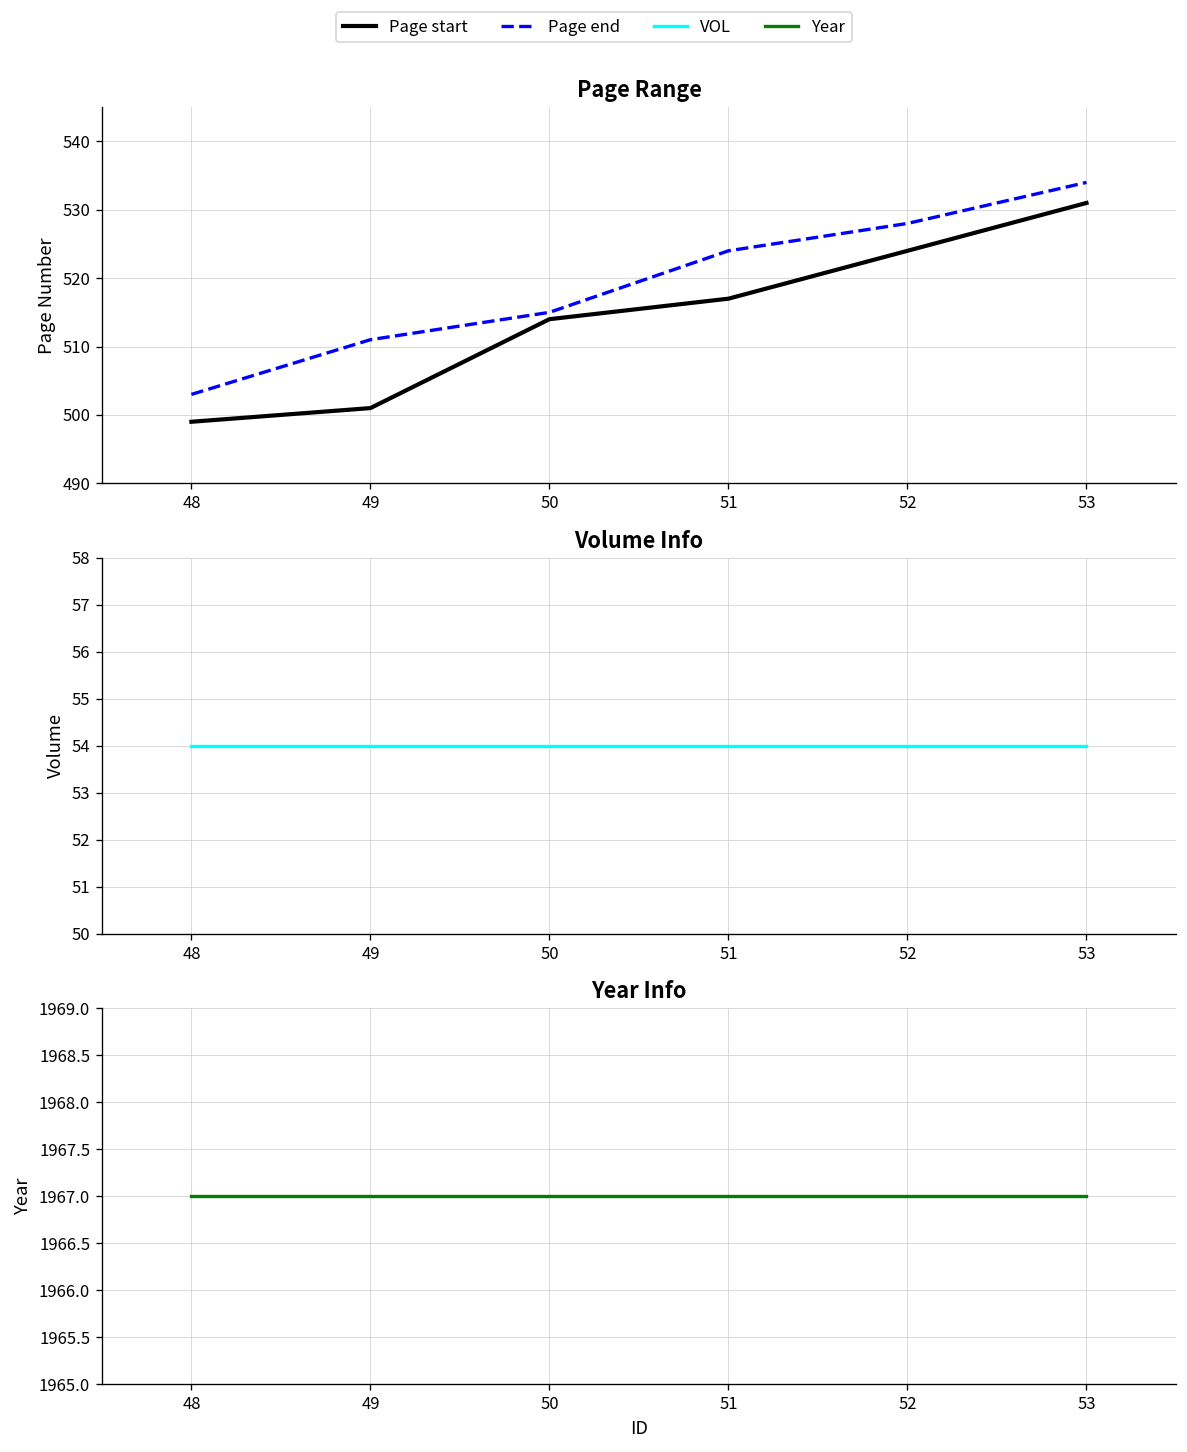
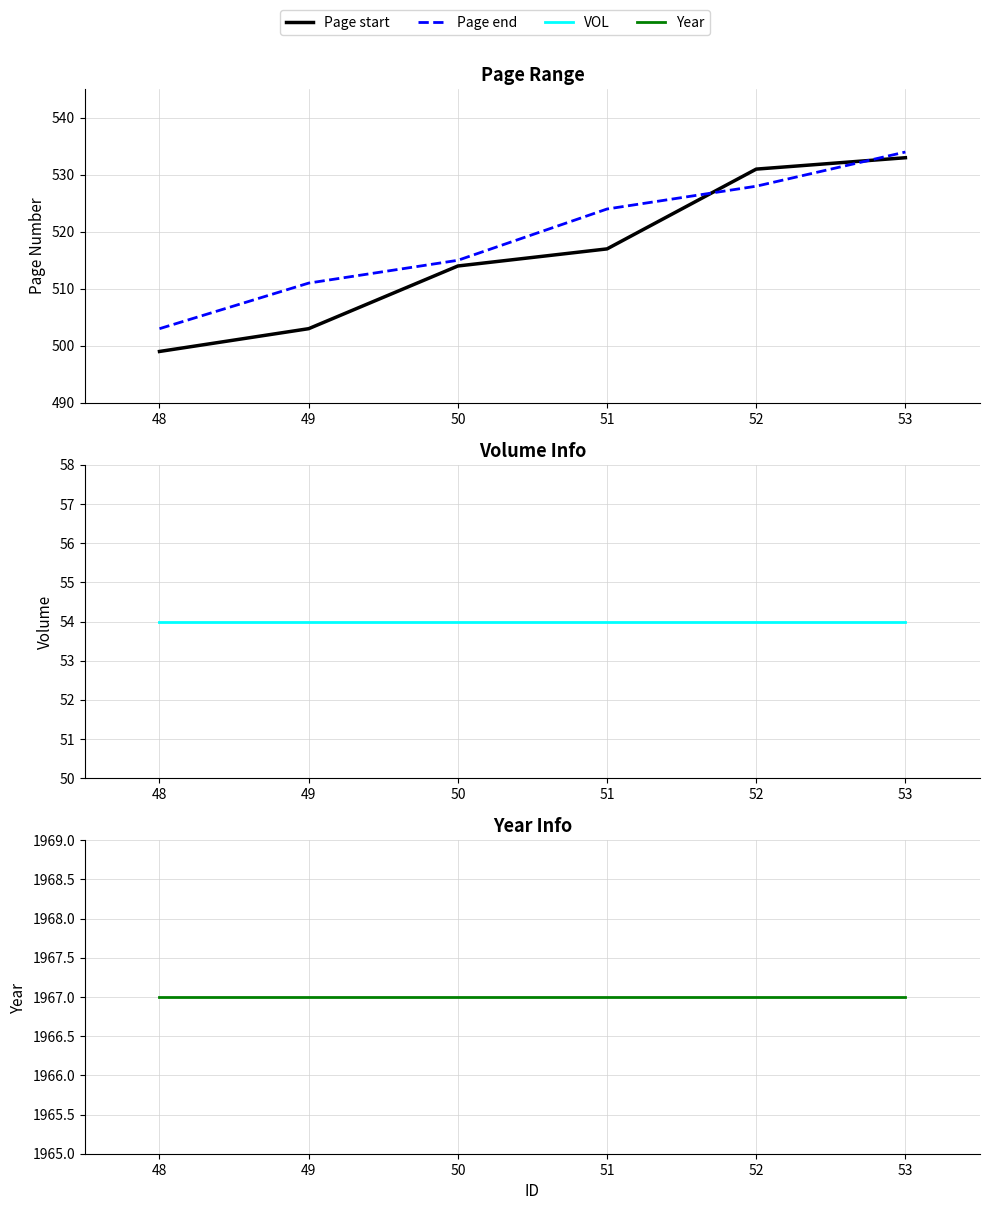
  {
    "Page Range": {
      "Page start": {
        "48": 499,
-       "49": 501,
+       "49": 503,
        "50": 514,
        "51": 517,
-       "52": 524,
-       "53": 531
+       "52": 531,
+       "53": 533
      },
      "Page end": {
        "48": 503,
        "49": 511,
        "50": 515,
        "51": 524,
        "52": 528,
        "53": 534
      }
    },
    "Volume Info": {
      "48": 54.0,
      "49": 54.0,
      "50": 54.0,
      "51": 54.0,
      "52": 54.0,
      "53": 54.0
    },
    "Year Info": {
      "48": 1967.0,
      "49": 1967.0,
      "50": 1967.0,
      "51": 1967.0,
      "52": 1967.0,
      "53": 1967.0
    }
  }
